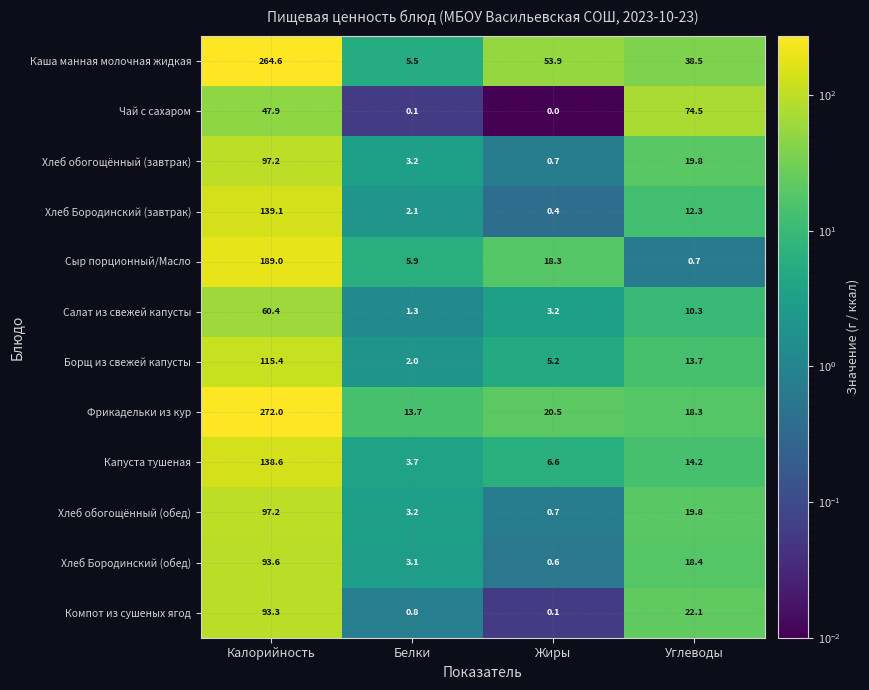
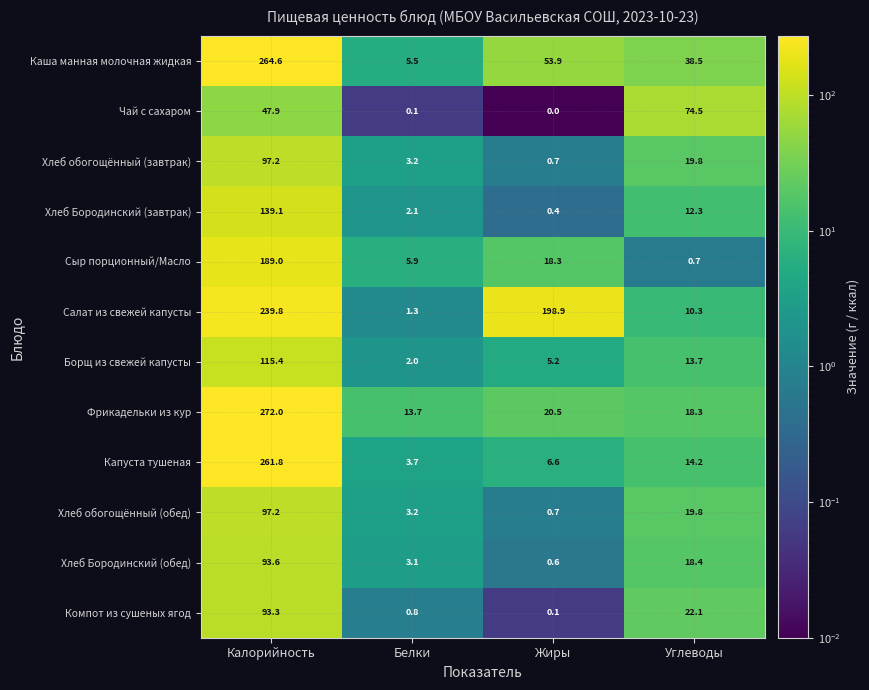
  {
    "Каша манная молочная жидкая": {
      "Калорийность": 264.6,
      "Белки": 5.5,
      "Жиры": 53.9,
      "Углеводы": 38.5
    },
    "Чай с сахаром": {
      "Калорийность": 47.9,
      "Белки": 0.1,
      "Жиры": 0.0,
      "Углеводы": 74.5
    },
    "Хлеб обогощённый (завтрак)": {
      "Калорийность": 97.2,
      "Белки": 3.2,
      "Жиры": 0.7,
      "Углеводы": 19.8
    },
    "Хлеб Бородинский (завтрак)": {
      "Калорийность": 139.1,
      "Белки": 2.1,
      "Жиры": 0.4,
      "Углеводы": 12.3
    },
    "Сыр порционный/Масло": {
      "Калорийность": 189.0,
      "Белки": 5.9,
      "Жиры": 18.3,
      "Углеводы": 0.7
    },
    "Салат из свежей капусты": {
-     "Калорийность": 60.4,
+     "Калорийность": 239.8,
      "Белки": 1.3,
-     "Жиры": 3.2,
+     "Жиры": 198.9,
      "Углеводы": 10.3
    },
    "Борщ из свежей капусты": {
      "Калорийность": 115.4,
      "Белки": 2.0,
      "Жиры": 5.2,
      "Углеводы": 13.7
    },
    "Фрикадельки из кур": {
      "Калорийность": 272.0,
      "Белки": 13.7,
      "Жиры": 20.5,
      "Углеводы": 18.3
    },
    "Капуста тушеная": {
-     "Калорийность": 138.6,
+     "Калорийность": 261.8,
      "Белки": 3.7,
      "Жиры": 6.6,
      "Углеводы": 14.2
    },
    "Хлеб обогощённый (обед)": {
      "Калорийность": 97.2,
      "Белки": 3.2,
      "Жиры": 0.7,
      "Углеводы": 19.8
    },
    "Хлеб Бородинский (обед)": {
      "Калорийность": 93.6,
      "Белки": 3.1,
      "Жиры": 0.6,
      "Углеводы": 18.4
    },
    "Компот из сушеных ягод": {
      "Калорийность": 93.3,
      "Белки": 0.8,
      "Жиры": 0.1,
      "Углеводы": 22.1
    }
  }
